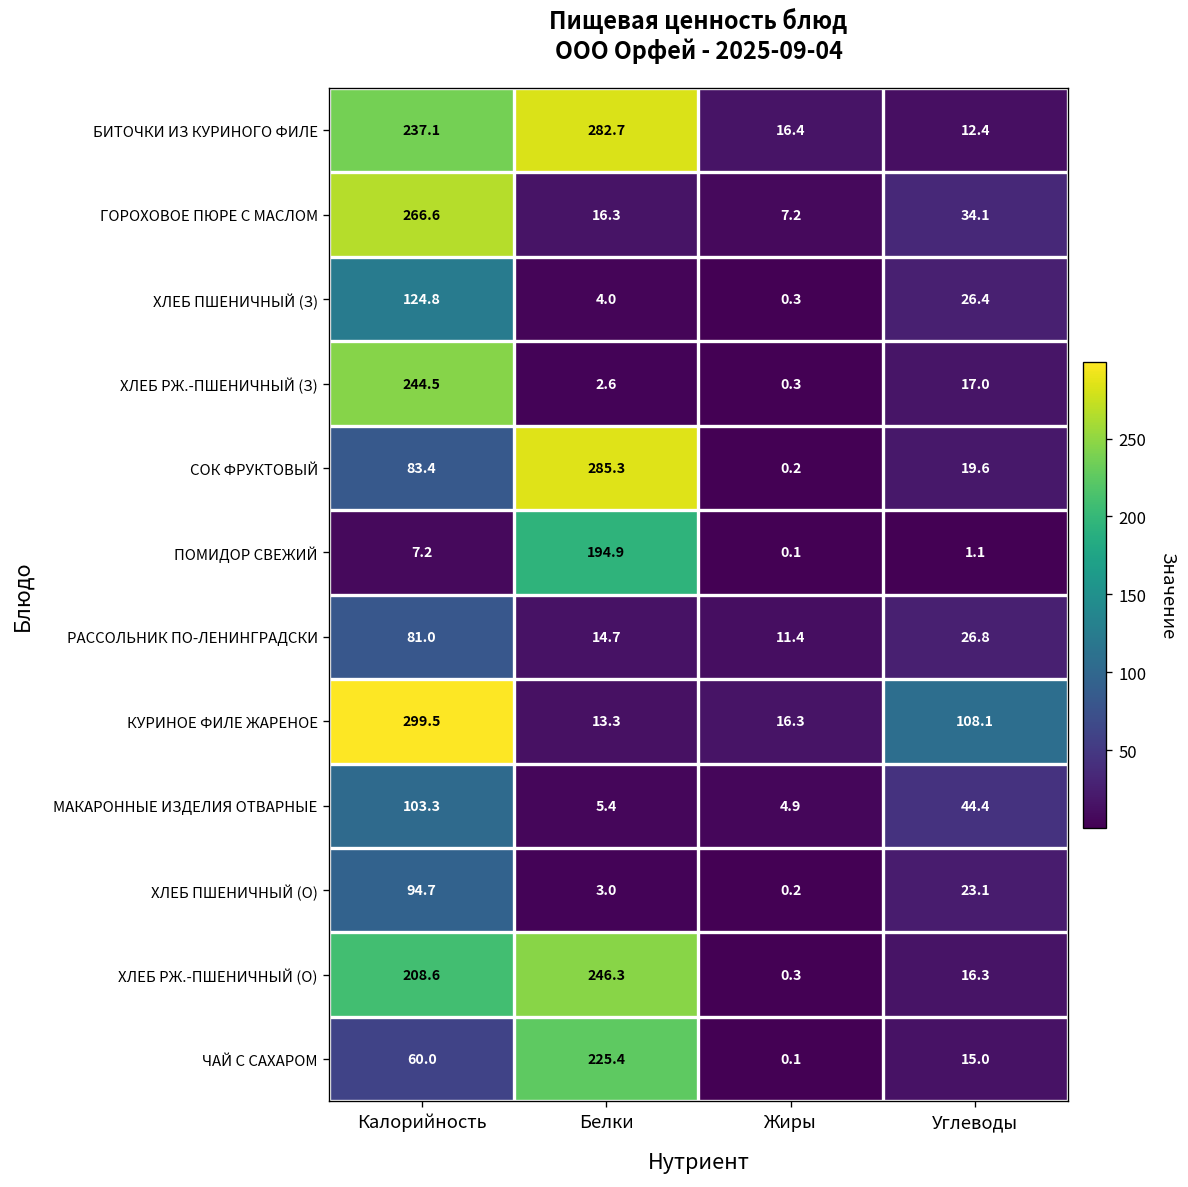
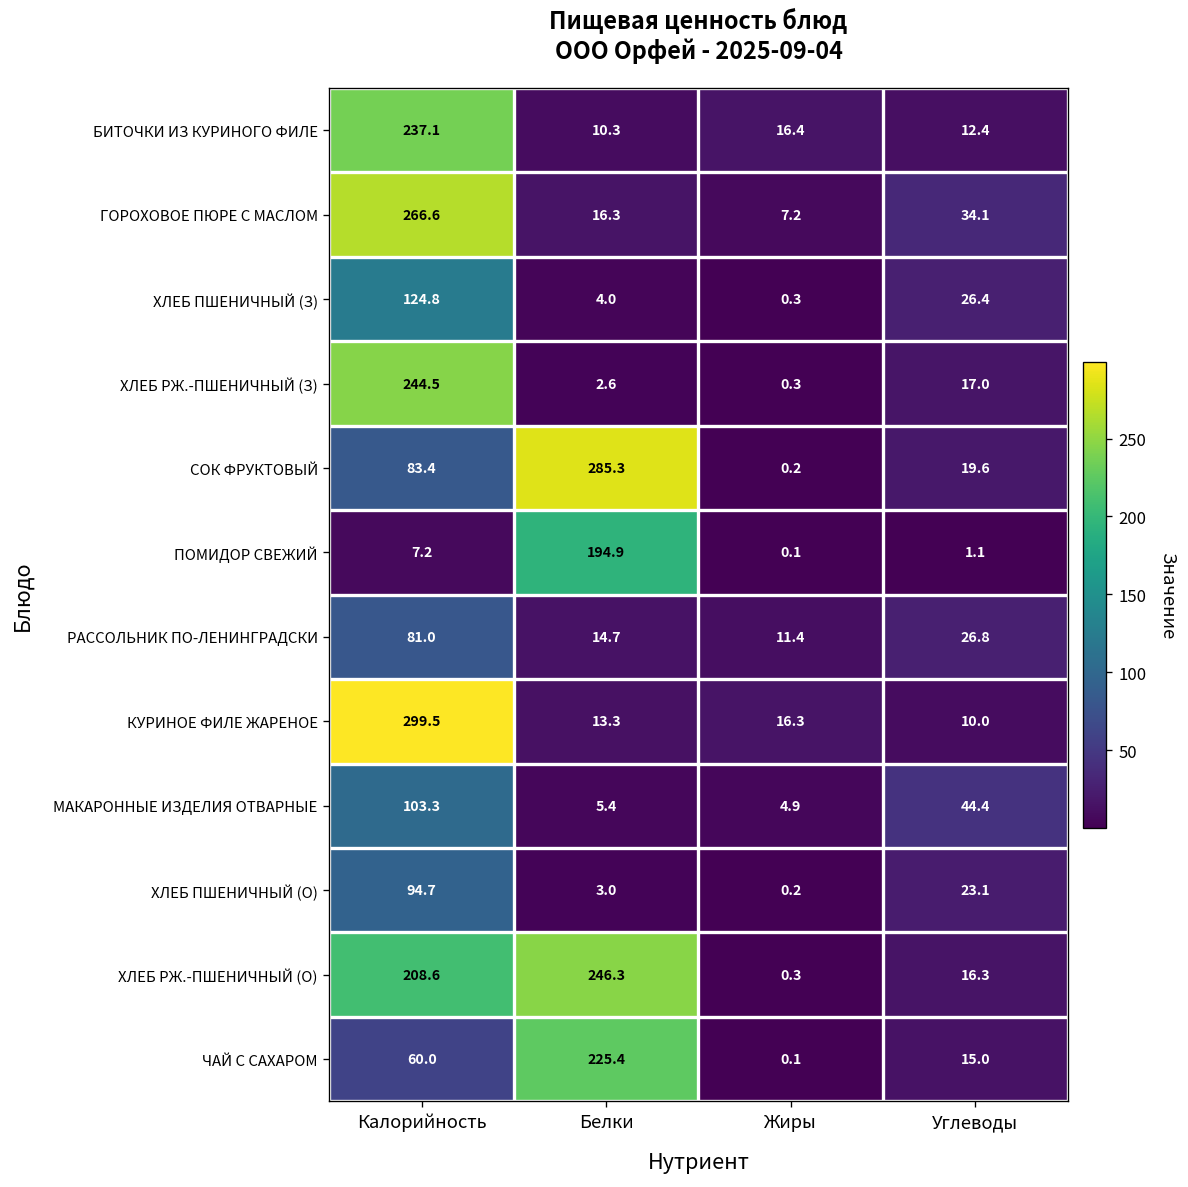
  {
    "БИТОЧКИ ИЗ КУРИНОГО ФИЛЕ": {
      "Калорийность": 237.1,
-     "Белки": 282.7,
+     "Белки": 10.3,
      "Жиры": 16.4,
      "Углеводы": 12.4
    },
    "ГОРОХОВОЕ ПЮРЕ С МАСЛОМ": {
      "Калорийность": 266.6,
      "Белки": 16.3,
      "Жиры": 7.2,
      "Углеводы": 34.1
    },
    "ХЛЕБ ПШЕНИЧНЫЙ (З)": {
      "Калорийность": 124.8,
      "Белки": 4.0,
      "Жиры": 0.3,
      "Углеводы": 26.4
    },
    "ХЛЕБ РЖ.-ПШЕНИЧНЫЙ (З)": {
      "Калорийность": 244.5,
      "Белки": 2.6,
      "Жиры": 0.3,
      "Углеводы": 17.0
    },
    "СОК ФРУКТОВЫЙ": {
      "Калорийность": 83.4,
      "Белки": 285.3,
      "Жиры": 0.2,
      "Углеводы": 19.6
    },
    "ПОМИДОР СВЕЖИЙ": {
      "Калорийность": 7.2,
      "Белки": 194.9,
      "Жиры": 0.1,
      "Углеводы": 1.1
    },
    "РАССОЛЬНИК ПО-ЛЕНИНГРАДСКИ": {
      "Калорийность": 81.0,
      "Белки": 14.7,
      "Жиры": 11.4,
      "Углеводы": 26.8
    },
    "КУРИНОЕ ФИЛЕ ЖАРЕНОЕ": {
      "Калорийность": 299.5,
      "Белки": 13.3,
      "Жиры": 16.3,
-     "Углеводы": 108.1
+     "Углеводы": 10.0
    },
    "МАКАРОННЫЕ ИЗДЕЛИЯ ОТВАРНЫЕ": {
      "Калорийность": 103.3,
      "Белки": 5.4,
      "Жиры": 4.9,
      "Углеводы": 44.4
    },
    "ХЛЕБ ПШЕНИЧНЫЙ (О)": {
      "Калорийность": 94.7,
      "Белки": 3.0,
      "Жиры": 0.2,
      "Углеводы": 23.1
    },
    "ХЛЕБ РЖ.-ПШЕНИЧНЫЙ (О)": {
      "Калорийность": 208.6,
      "Белки": 246.3,
      "Жиры": 0.3,
      "Углеводы": 16.3
    },
    "ЧАЙ С САХАРОМ": {
      "Калорийность": 60.0,
      "Белки": 225.4,
      "Жиры": 0.1,
      "Углеводы": 15.0
    }
  }
